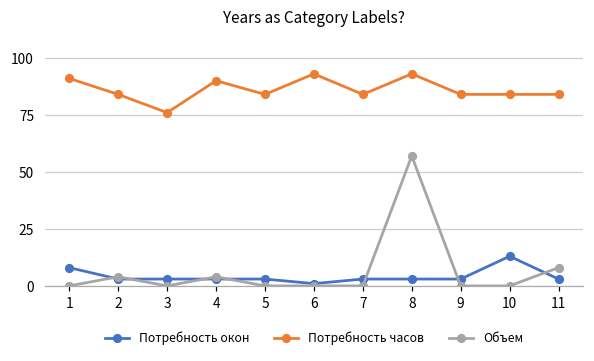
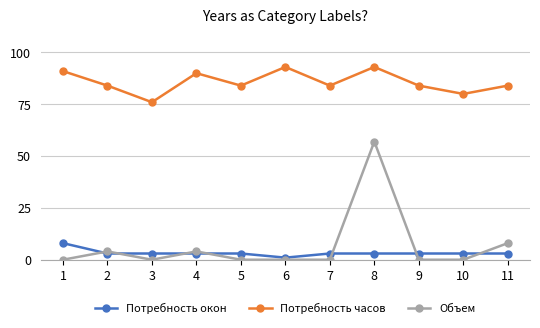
  {
    "Потребность окон": {
      "1": 8,
      "3": 3,
      "5": 3,
      "7": 3,
      "8": 3,
      "9": 3,
-     "10": 13,
+     "10": 3,
      "11": 3
    },
    "Потребность часов": {
      "1": 91,
      "2": 84,
      "3": 76,
      "4": 90,
      "5": 84,
      "6": 93,
      "7": 84,
      "8": 93,
      "9": 84,
-     "10": 84,
+     "10": 80,
      "11": 84
    },
    "Объем": {
      "1": 0,
      "3": 0,
      "5": 0,
      "7": 0,
      "8": 57,
      "9": 0,
      "10": 0,
      "11": 8
    }
  }
